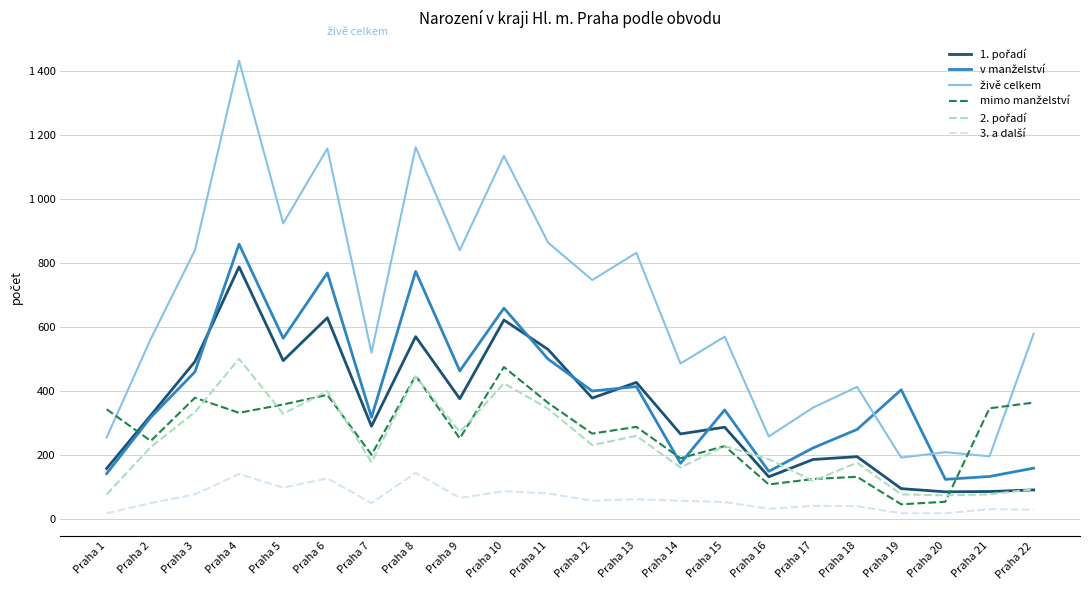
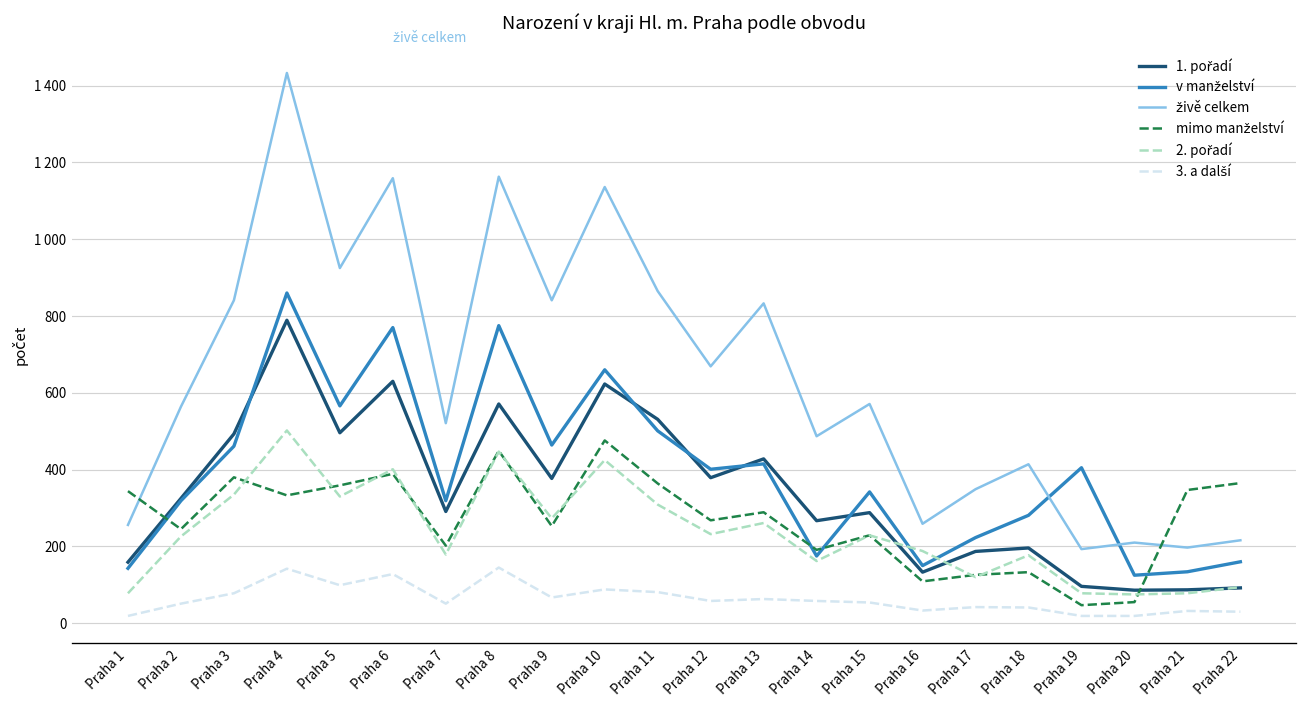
  {
    "1. pořadí": {
      "Praha 1": 160,
      "Praha 3": 490,
      "Praha 4": 790,
      "Praha 5": 500,
      "Praha 6": 630,
      "Praha 7": 290,
      "Praha 8": 570,
      "Praha 9": 380,
      "Praha 10": 620,
      "Praha 11": 530,
      "Praha 12": 380,
      "Praha 13": 430,
      "Praha 14": 270,
      "Praha 15": 290,
      "Praha 16": 130,
      "Praha 17": 190,
      "Praha 18": 200,
      "Praha 19": 100,
      "Praha 20": 90,
      "Praha 21": 90
    },
    "v manželství": {
      "Praha 1": 140,
      "Praha 3": 460,
      "Praha 4": 860,
      "Praha 5": 570,
      "Praha 6": 770,
      "Praha 7": 320,
      "Praha 8": 780,
      "Praha 9": 460,
      "Praha 10": 660,
      "Praha 11": 500,
      "Praha 12": 400,
      "Praha 13": 420,
      "Praha 14": 180,
      "Praha 15": 340,
      "Praha 16": 150,
      "Praha 17": 220,
      "Praha 18": 280,
      "Praha 19": 410,
      "Praha 20": 130,
      "Praha 21": 130,
      "Praha 22": 160
    },
    "živě celkem": {
      "Praha 1": 260,
      "Praha 2": 560,
      "Praha 3": 840,
      "Praha 4": 1430,
      "Praha 5": 930,
      "Praha 6": 1160,
      "Praha 7": 520,
      "Praha 8": 1160,
      "Praha 9": 840,
      "Praha 10": 1140,
      "Praha 11": 870,
-     "Praha 12": 750,
+     "Praha 12": 670,
      "Praha 13": 830,
      "Praha 14": 490,
      "Praha 15": 570,
      "Praha 16": 260,
      "Praha 17": 350,
      "Praha 18": 410,
      "Praha 19": 190,
      "Praha 20": 210,
      "Praha 21": 200,
-     "Praha 22": 580
+     "Praha 22": 220
    },
    "mimo manželství": {
      "Praha 1": 340,
      "Praha 2": 250,
      "Praha 3": 380,
      "Praha 4": 330,
      "Praha 5": 360,
      "Praha 6": 390,
      "Praha 7": 200,
      "Praha 9": 250,
      "Praha 10": 480,
      "Praha 11": 360,
      "Praha 12": 270,
      "Praha 13": 290,
      "Praha 14": 190,
      "Praha 16": 110,
      "Praha 18": 130,
      "Praha 19": 50,
      "Praha 20": 60,
      "Praha 21": 350,
      "Praha 22": 370
    },
    "2. pořadí": {
      "Praha 1": 80,
      "Praha 2": 230,
      "Praha 3": 340,
      "Praha 4": 500,
      "Praha 5": 330,
      "Praha 6": 400,
      "Praha 7": 180,
      "Praha 9": 270,
      "Praha 10": 430,
-     "Praha 11": 350,
+     "Praha 11": 310,
      "Praha 12": 230,
      "Praha 13": 260,
      "Praha 14": 160,
      "Praha 16": 190,
      "Praha 18": 180,
      "Praha 19": 80,
      "Praha 20": 80,
      "Praha 21": 80
    },
    "3. a další": {
      "Praha 1": 20,
      "Praha 2": 50,
      "Praha 3": 80,
      "Praha 4": 140,
      "Praha 5": 100,
      "Praha 6": 130,
      "Praha 7": 50,
      "Praha 8": 150,
      "Praha 9": 70,
      "Praha 10": 90,
      "Praha 11": 80,
      "Praha 12": 60,
      "Praha 13": 60,
      "Praha 14": 60,
      "Praha 15": 50,
      "Praha 16": 30,
      "Praha 17": 40,
      "Praha 18": 40,
      "Praha 19": 20,
      "Praha 20": 20,
      "Praha 21": 30,
      "Praha 22": 30
    }
  }
